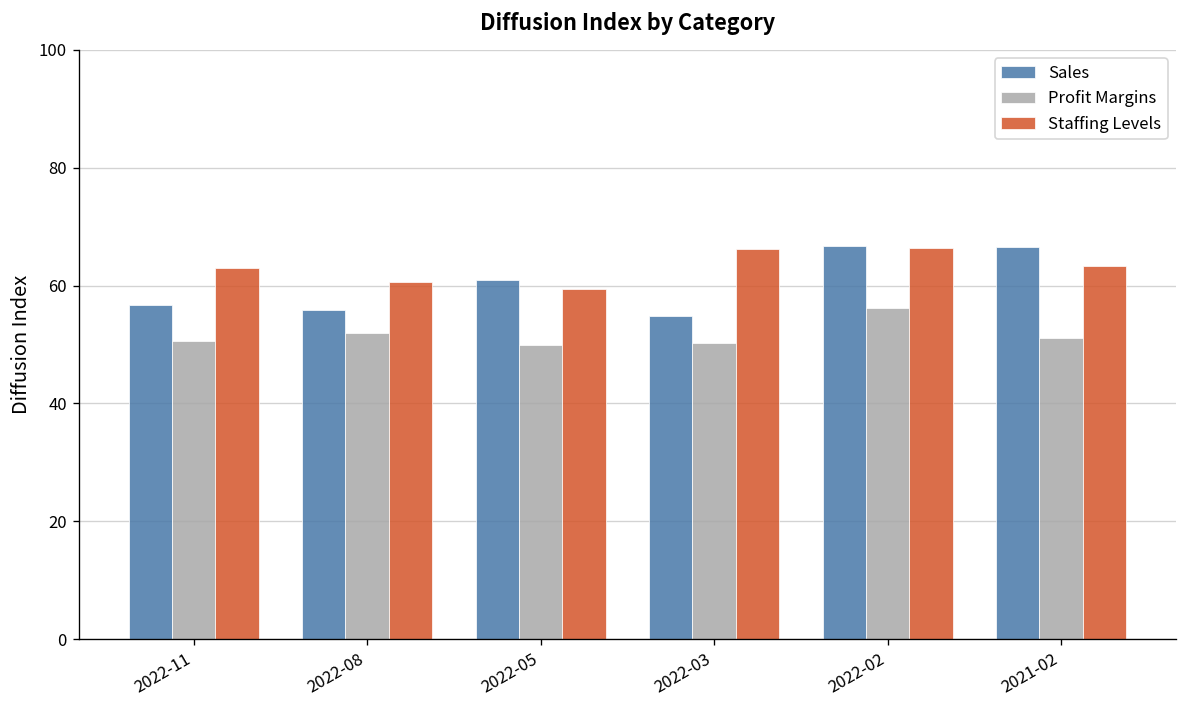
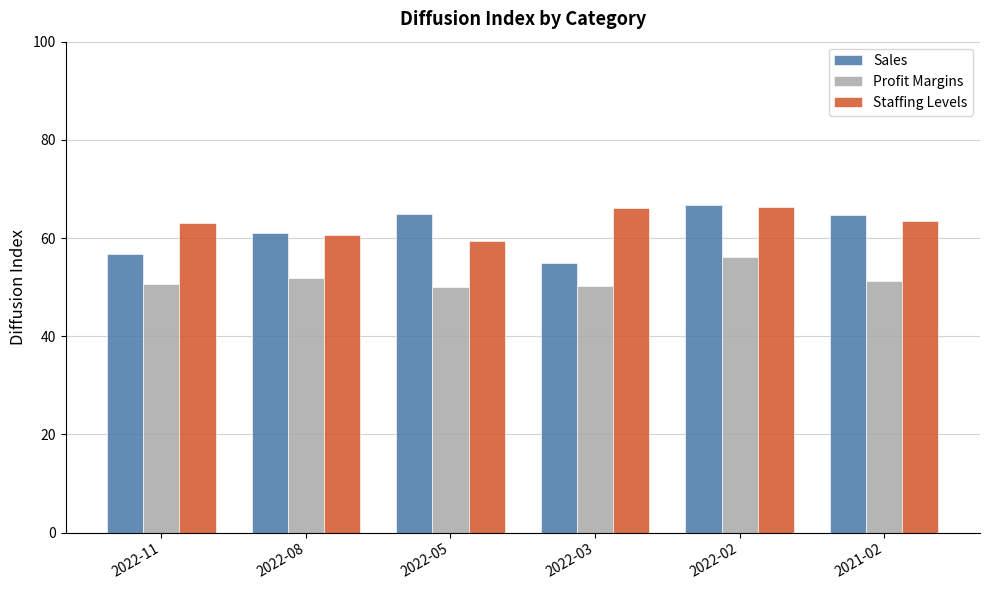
  {
    "Sales": {
      "2022-11": 57,
-     "2022-08": 56,
-     "2022-05": 61,
+     "2022-08": 61,
+     "2022-05": 65,
      "2022-03": 55,
      "2022-02": 67,
-     "2021-02": 66
+     "2021-02": 65
    },
    "Profit Margins": {
      "2022-11": 51,
      "2022-08": 52,
      "2022-05": 50,
      "2022-03": 50,
      "2022-02": 56,
      "2021-02": 51
    },
    "Staffing Levels": {
      "2022-11": 63,
      "2022-08": 61,
      "2022-05": 59,
      "2022-03": 66,
      "2022-02": 66,
      "2021-02": 63
    }
  }
